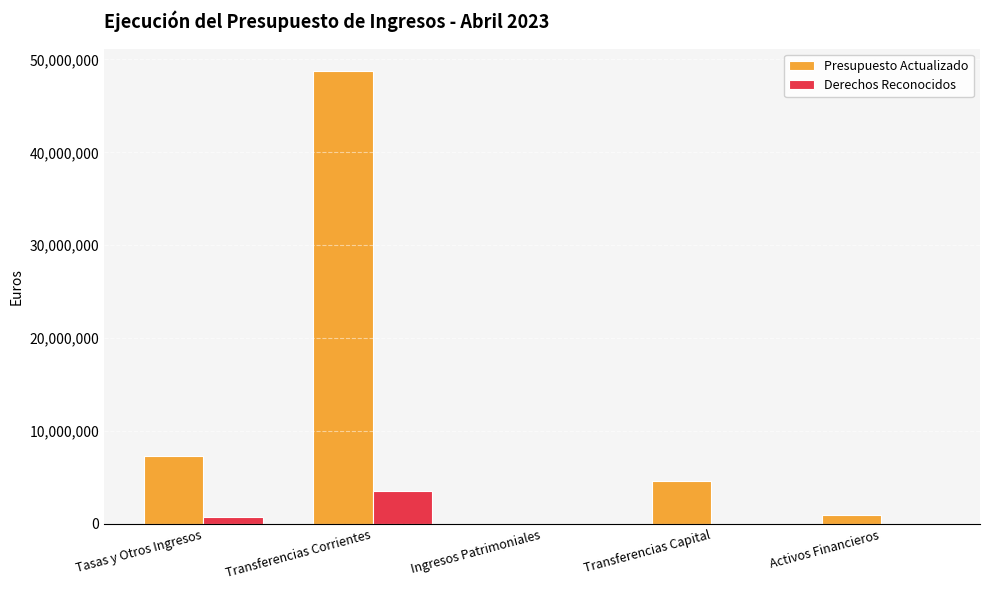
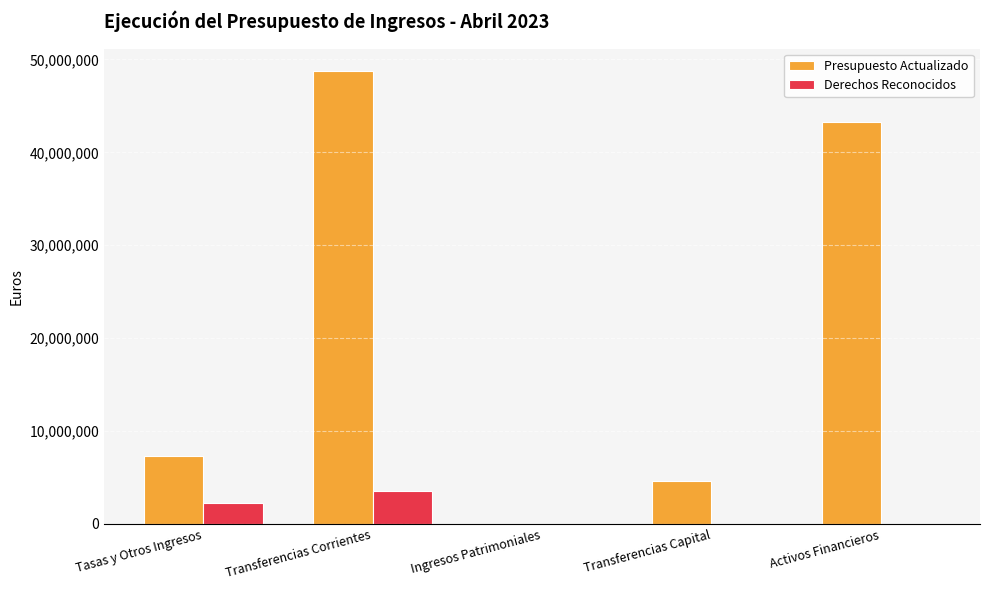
  {
    "Presupuesto Actualizado": {
      "Tasas y Otros Ingresos": "7,000,000",
      "Transferencias Corrientes": "49,000,000",
      "Transferencias Capital": "5,000,000",
-     "Activos Financieros": "1,000,000"
+     "Activos Financieros": "43,000,000"
    },
    "Derechos Reconocidos": {
-     "Tasas y Otros Ingresos": "1,000,000",
+     "Tasas y Otros Ingresos": "2,000,000",
      "Transferencias Corrientes": "4,000,000",
      "Ingresos Patrimoniales": "0",
      "Transferencias Capital": "0"
    }
  }
